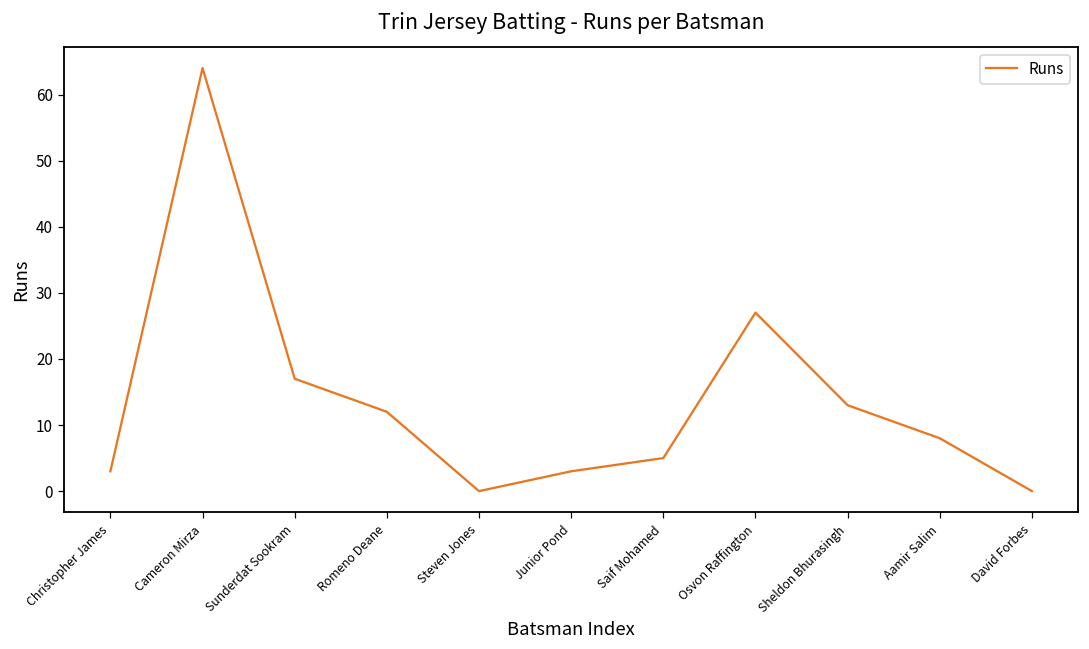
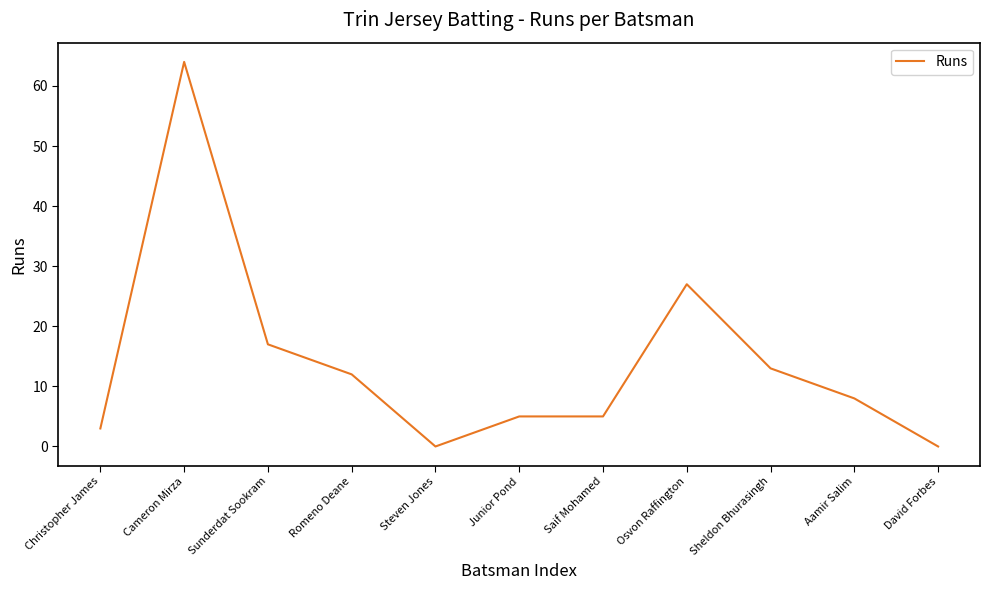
  {
    "Christopher James": 3,
    "Cameron Mirza": 64,
    "Sunderdat Sookram": 17,
    "Romeno Deane": 12,
    "Steven Jones": 0,
-   "Junior Pond": 3,
+   "Junior Pond": 5,
    "Saif Mohamed": 5,
    "Osvon Raffington": 27,
    "Sheldon Bhurasingh": 13,
    "Aamir Salim": 8,
    "David Forbes": 0
  }
